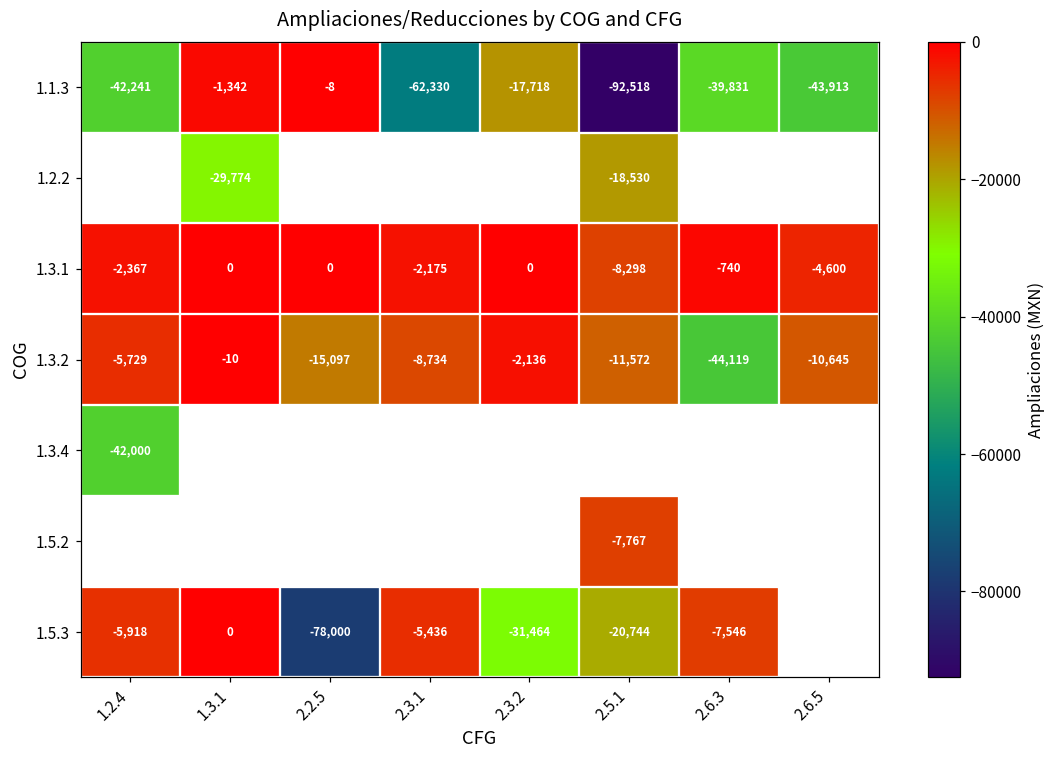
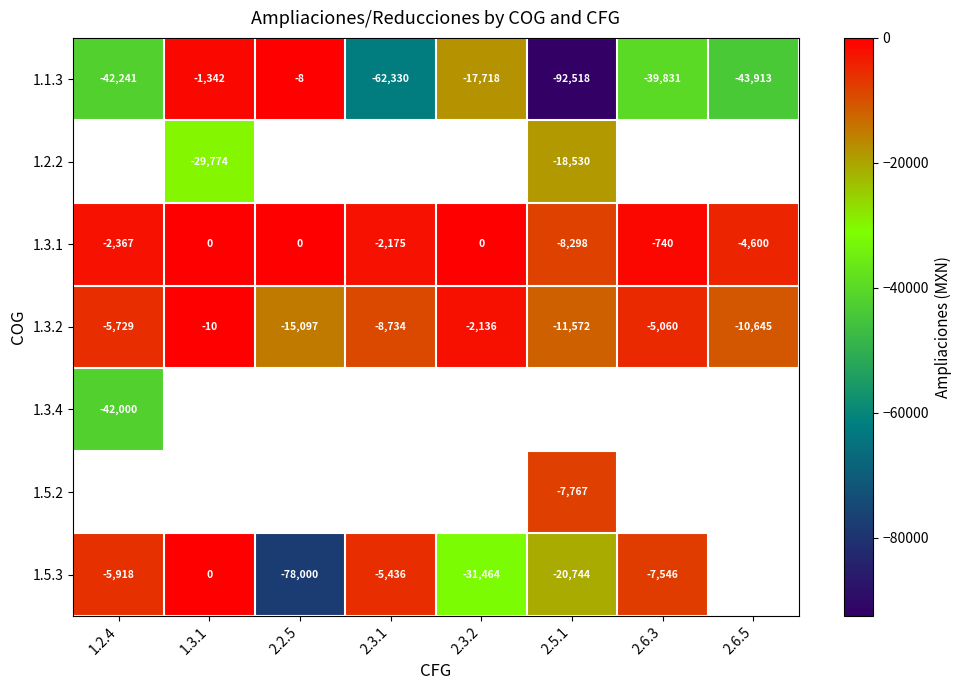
  {
    "1.1.3": {
      "1.2.4": "-42,241",
      "1.3.1": "-1,342",
      "2.2.5": "-8",
      "2.3.1": "-62,330",
      "2.3.2": "-17,718",
      "2.5.1": "-92,518",
      "2.6.3": "-39,831",
      "2.6.5": "-43,913"
    },
    "1.2.2": {
      "1.3.1": "-29,774",
      "2.5.1": "-18,530"
    },
    "1.3.1": {
      "1.2.4": "-2,367",
      "1.3.1": "0",
      "2.2.5": "0",
      "2.3.1": "-2,175",
      "2.3.2": "0",
      "2.5.1": "-8,298",
      "2.6.3": "-740",
      "2.6.5": "-4,600"
    },
    "1.3.2": {
      "1.2.4": "-5,729",
      "1.3.1": "-10",
      "2.2.5": "-15,097",
      "2.3.1": "-8,734",
      "2.3.2": "-2,136",
      "2.5.1": "-11,572",
-     "2.6.3": "-44,119",
+     "2.6.3": "-5,060",
      "2.6.5": "-10,645"
    },
    "1.3.4": {
      "1.2.4": "-42,000"
    },
    "1.5.2": {
      "2.5.1": "-7,767"
    },
    "1.5.3": {
      "1.2.4": "-5,918",
      "1.3.1": "0",
      "2.2.5": "-78,000",
      "2.3.1": "-5,436",
      "2.3.2": "-31,464",
      "2.5.1": "-20,744",
      "2.6.3": "-7,546"
    }
  }
